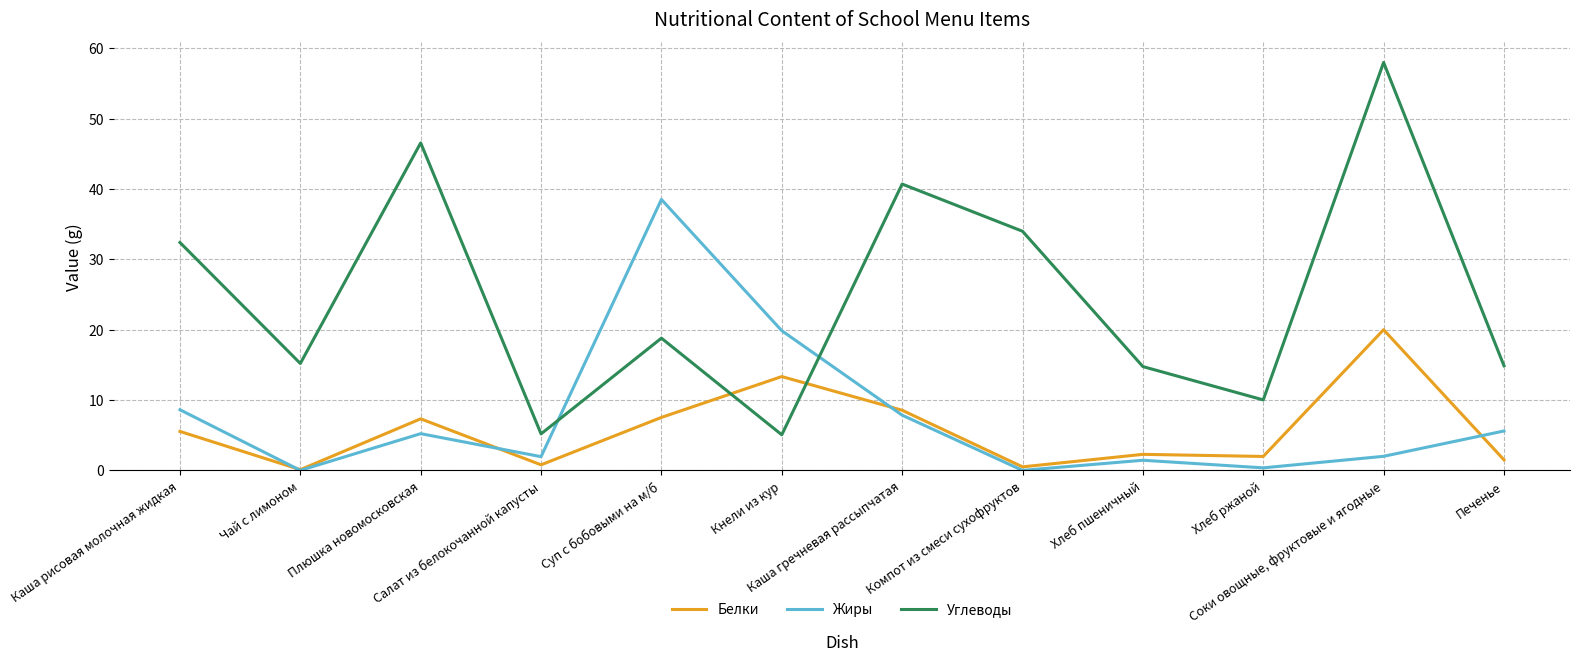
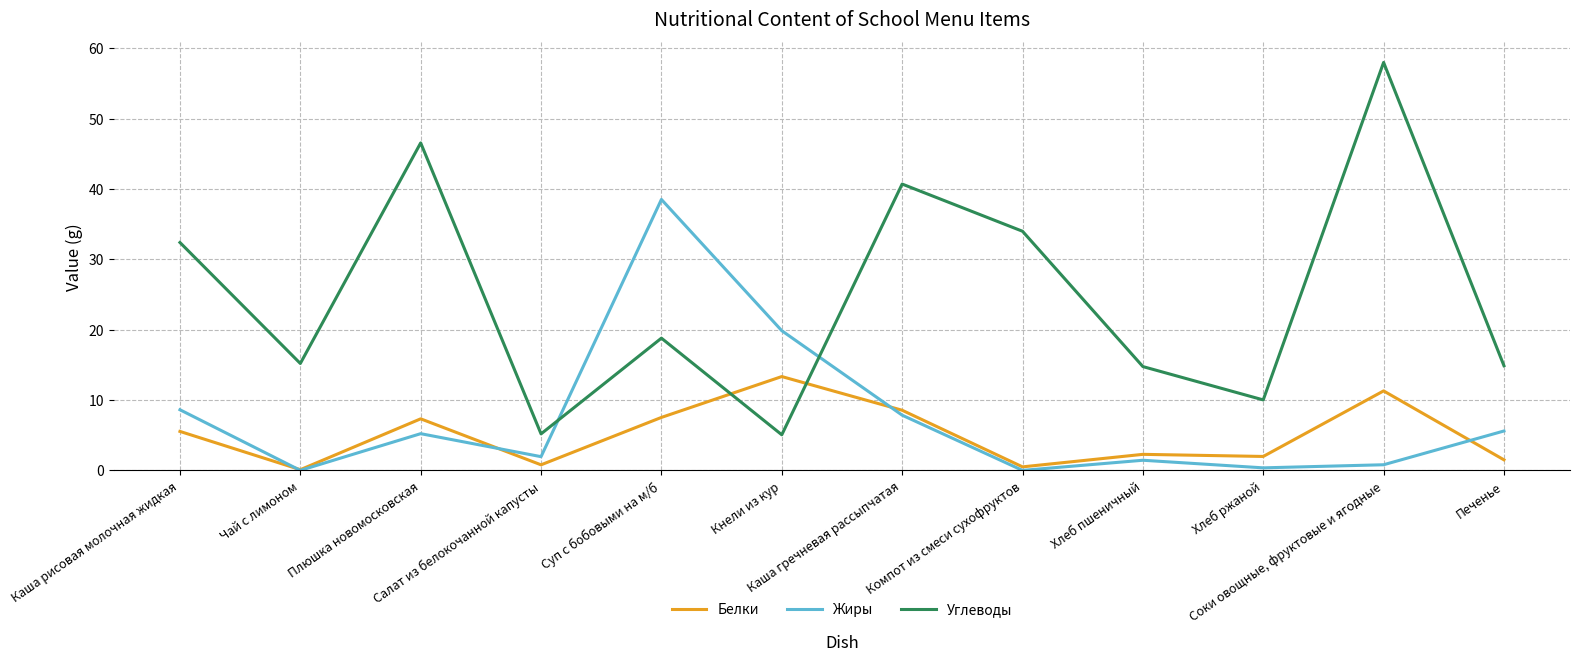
  {
    "Белки": {
      "Каша рисовая молочная жидкая": 6,
      "Плюшка новомосковская": 7,
      "Салат из белокочанной капусты": 1,
      "Суп с бобовыми на м/б": 8,
      "Кнели из кур": 13,
      "Каша гречневая рассыпчатая": 9,
      "Компот из смеси сухофруктов": 1,
      "Хлеб пшеничный": 2,
      "Хлеб ржаной": 2,
-     "Соки овощные, фруктовые и ягодные": 20,
+     "Соки овощные, фруктовые и ягодные": 11,
      "Печенье": 2
    },
    "Жиры": {
      "Каша рисовая молочная жидкая": 9,
      "Плюшка новомосковская": 5,
      "Салат из белокочанной капусты": 2,
      "Суп с бобовыми на м/б": 39,
      "Кнели из кур": 20,
      "Каша гречневая рассыпчатая": 8,
      "Компот из смеси сухофруктов": 0,
      "Хлеб пшеничный": 1,
      "Хлеб ржаной": 0,
-     "Соки овощные, фруктовые и ягодные": 2,
+     "Соки овощные, фруктовые и ягодные": 1,
      "Печенье": 6
    },
    "Углеводы": {
      "Каша рисовая молочная жидкая": 32,
      "Чай с лимоном": 15,
      "Плюшка новомосковская": 47,
      "Салат из белокочанной капусты": 5,
      "Суп с бобовыми на м/б": 19,
      "Кнели из кур": 5,
      "Каша гречневая рассыпчатая": 41,
      "Компот из смеси сухофруктов": 34,
      "Хлеб пшеничный": 15,
      "Хлеб ржаной": 10,
      "Соки овощные, фруктовые и ягодные": 58,
      "Печенье": 15
    }
  }
